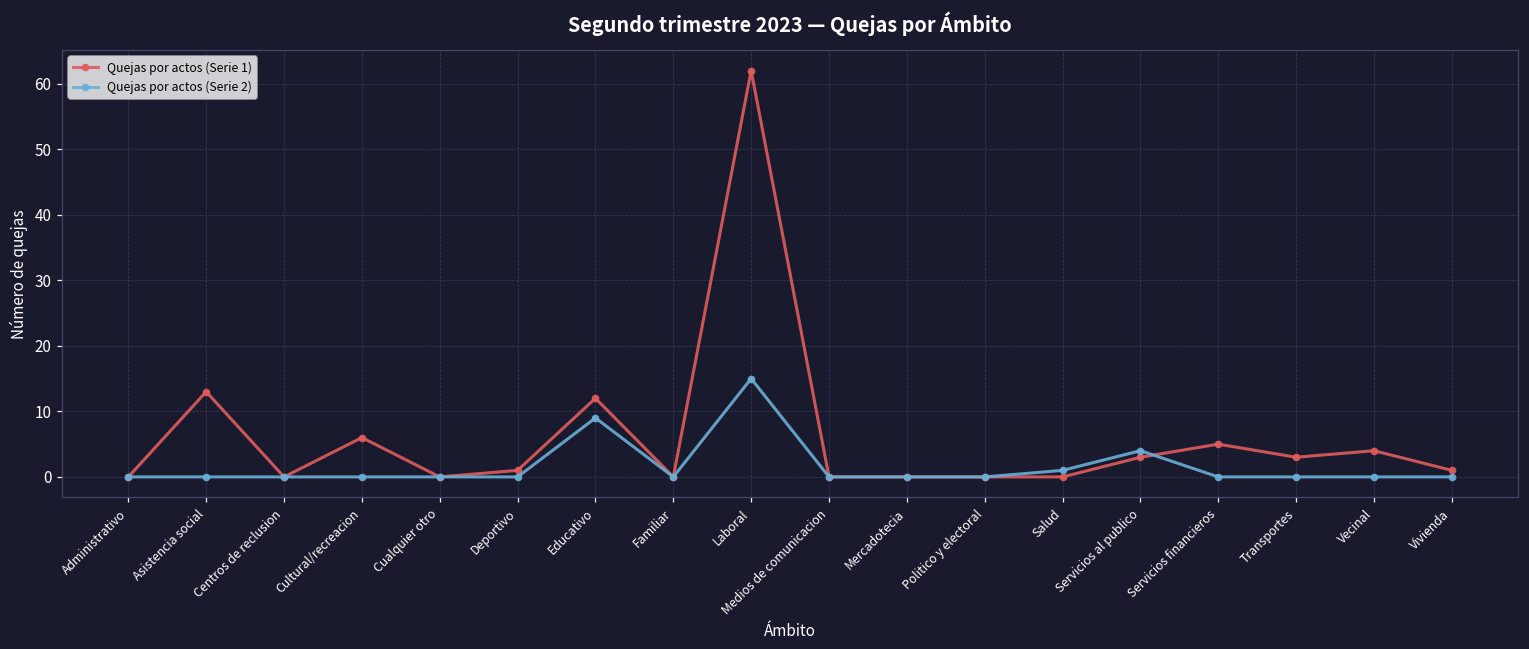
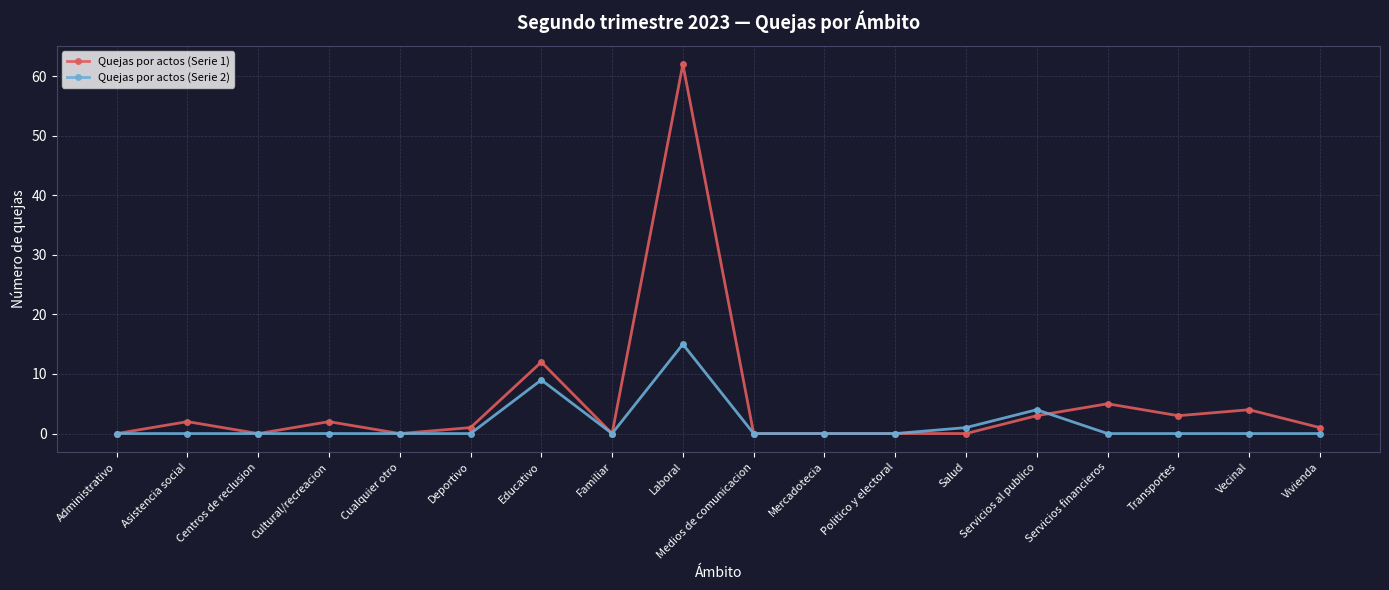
  {
    "Quejas por actos (Serie 1)": {
-     "Asistencia social": 13,
-     "Cultural/recreacion": 6,
+     "Asistencia social": 2,
+     "Cultural/recreacion": 2,
      "Deportivo": 1,
      "Educativo": 12,
      "Laboral": 62,
      "Salud": 0,
      "Servicios al publico": 3,
      "Servicios financieros": 5,
      "Transportes": 3,
      "Vecinal": 4,
      "Vivienda": 1
    },
    "Quejas por actos (Serie 2)": {
      "Asistencia social": 0,
      "Cultural/recreacion": 0,
      "Deportivo": 0,
      "Educativo": 9,
      "Laboral": 15,
      "Salud": 1,
      "Servicios al publico": 4,
      "Servicios financieros": 0,
      "Transportes": 0,
      "Vecinal": 0,
      "Vivienda": 0
    }
  }
